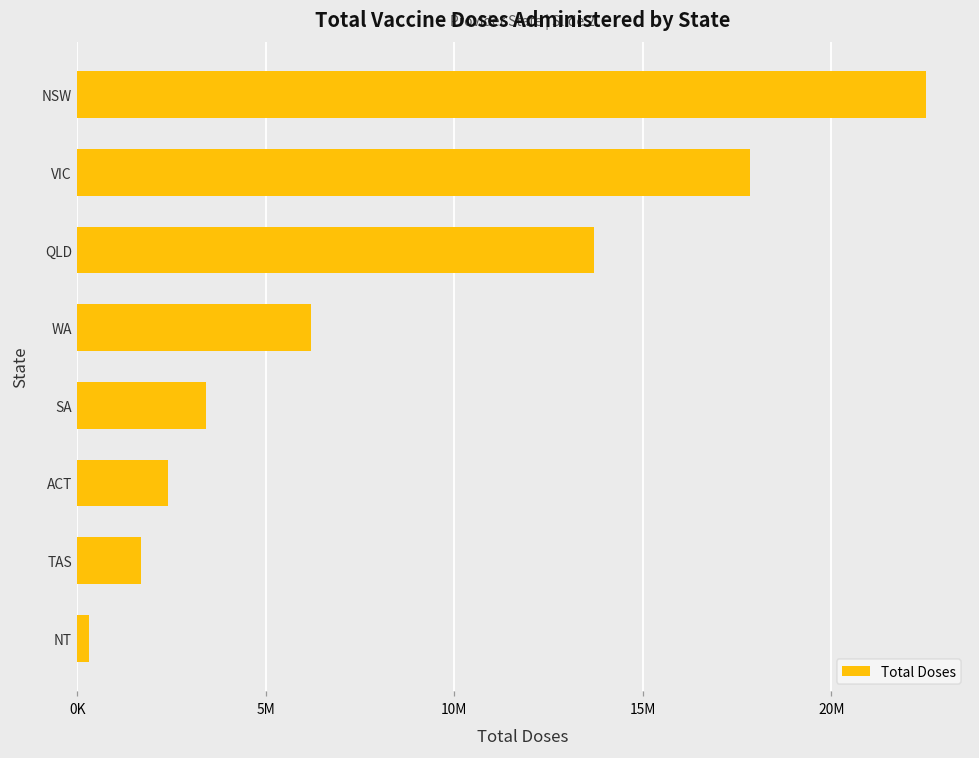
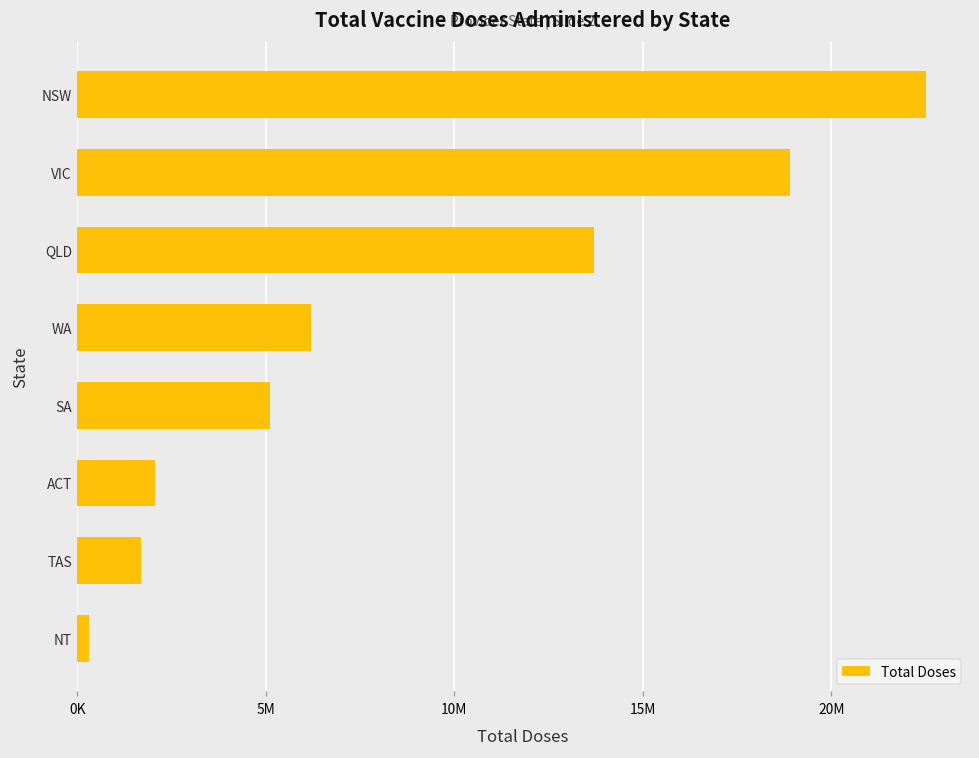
  {
    "NSW": 22500000,
-   "VIC": 17900000,
+   "VIC": 18900000,
    "QLD": 13700000,
    "WA": 6200000,
-   "SA": 3400000,
-   "ACT": 2400000,
+   "SA": 5100000,
+   "ACT": 2100000,
    "TAS": 1700000,
    "NT": 300000
  }
